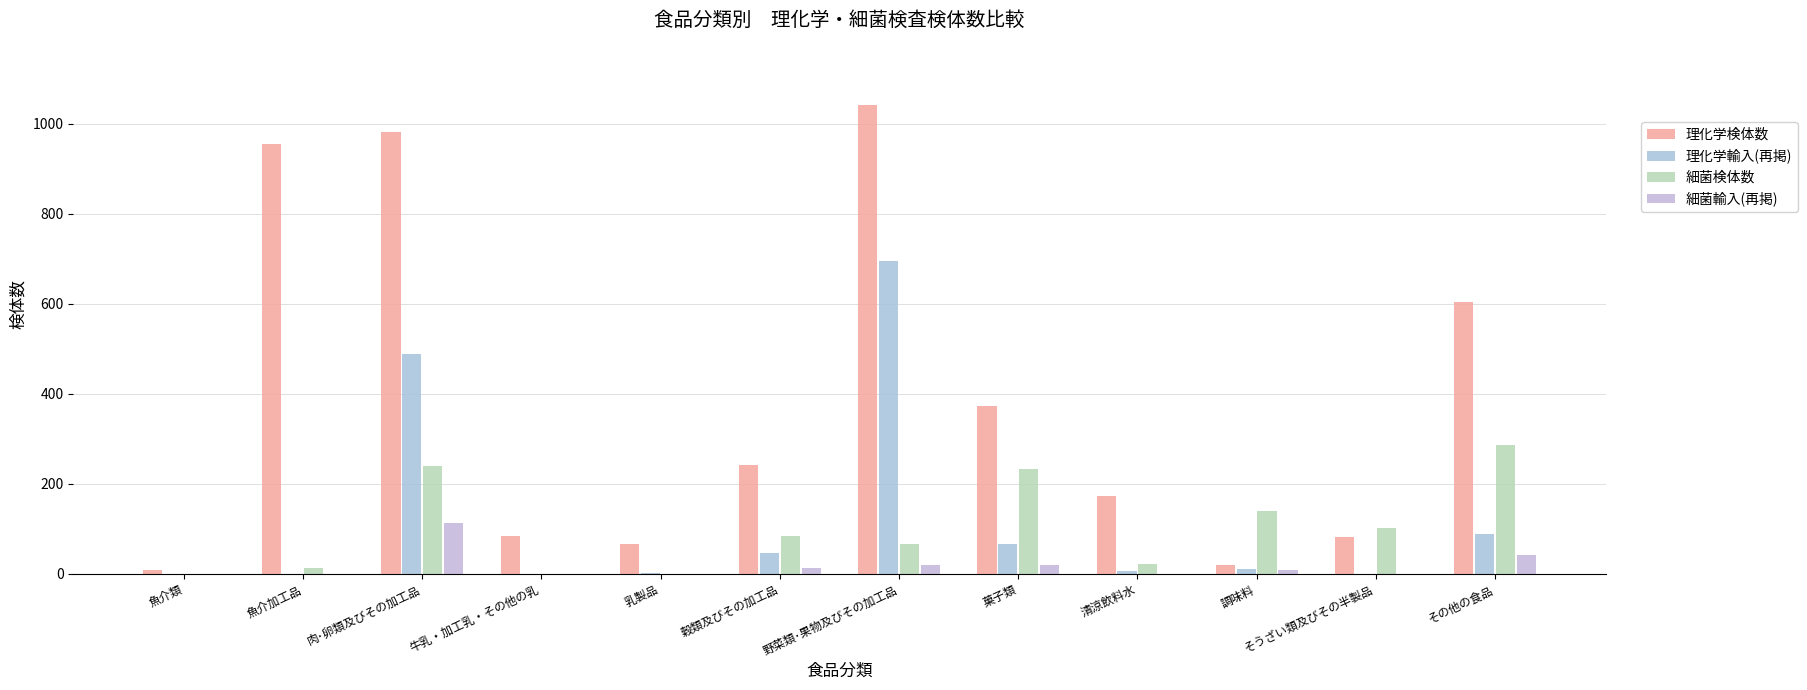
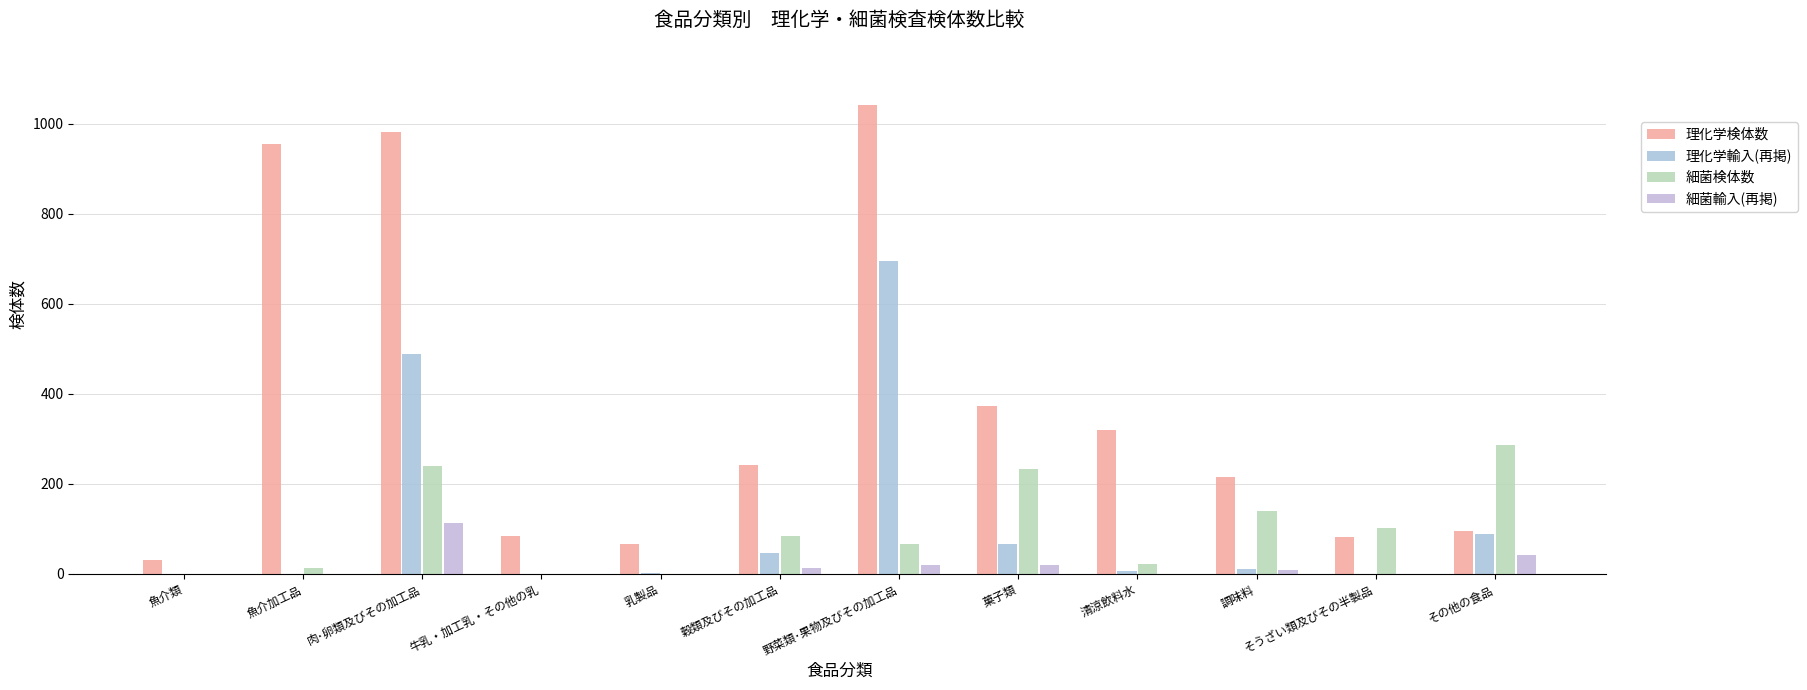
  {
    "理化学検体数": {
-     "魚介類": 10,
+     "魚介類": 30,
      "魚介加工品": 950,
      "肉･卵類及びその加工品": 980,
      "牛乳・加工乳・その他の乳": 90,
      "乳製品": 70,
      "穀類及びその加工品": 240,
      "野菜類･果物及びその加工品": 1040,
      "菓子類": 370,
-     "清涼飲料水": 170,
-     "調味料": 20,
+     "清涼飲料水": 320,
+     "調味料": 220,
      "そうざい類及びその半製品": 80,
-     "その他の食品": 600
+     "その他の食品": 100
    }
  }
